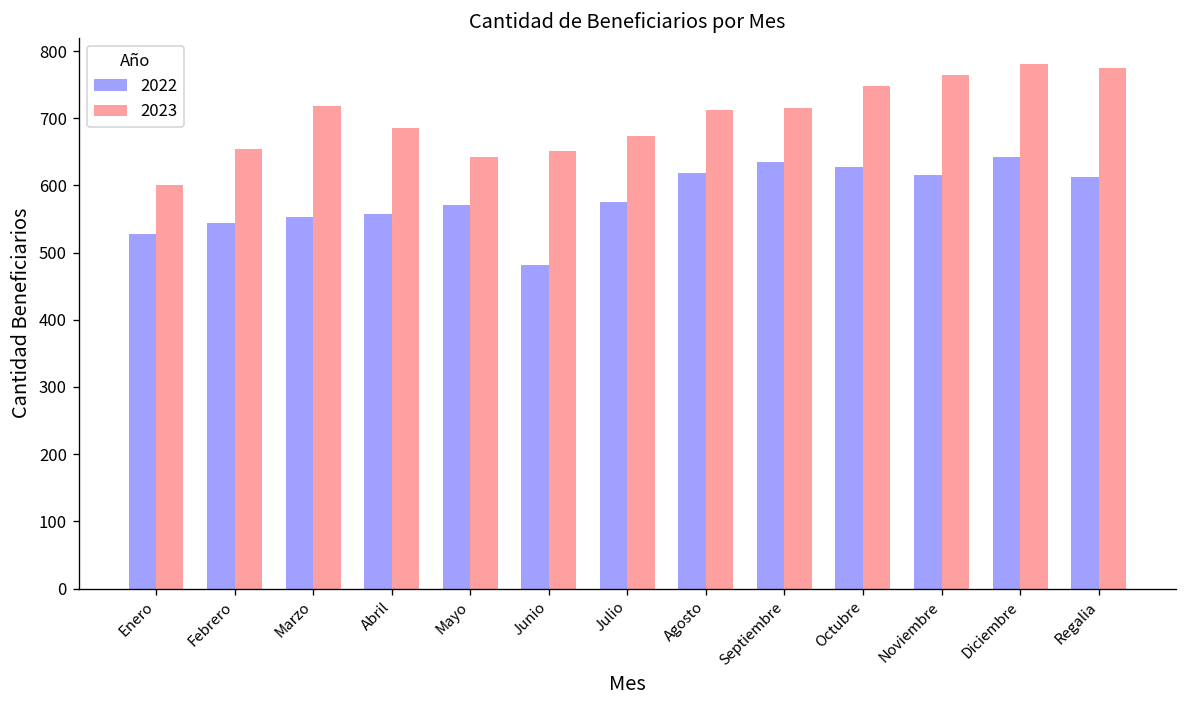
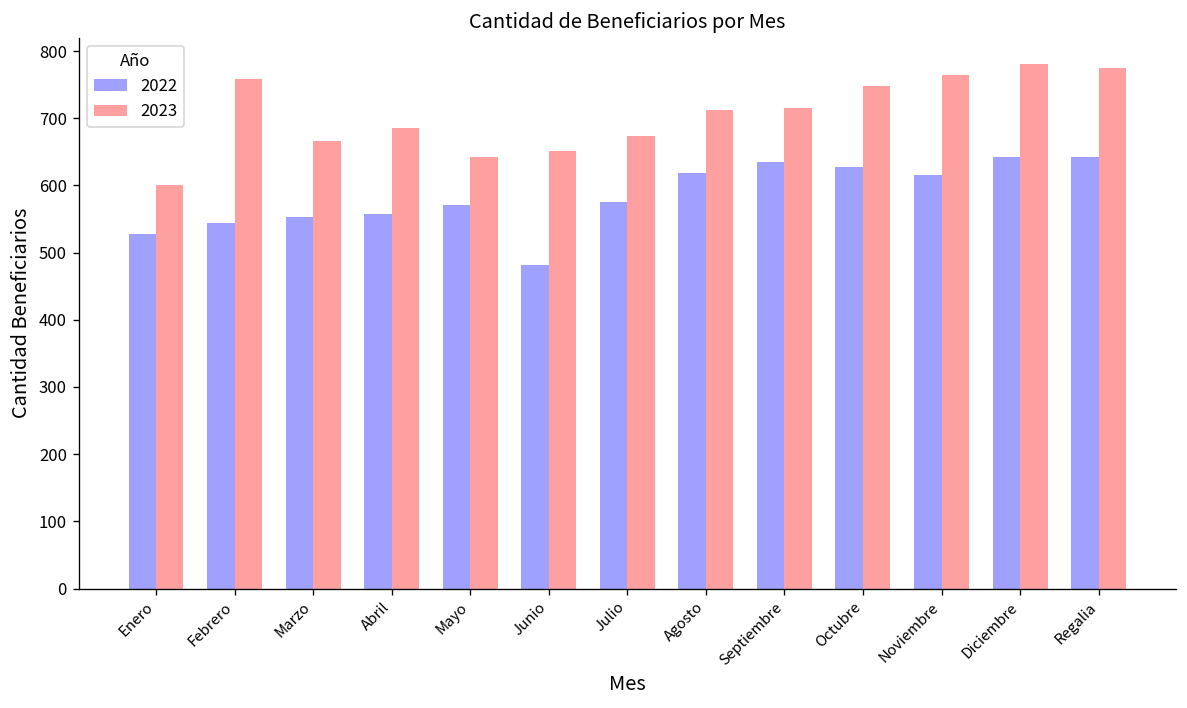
  {
    "2022": {
      "Enero": 530,
      "Febrero": 540,
      "Marzo": 550,
      "Abril": 560,
      "Mayo": 570,
      "Junio": 480,
      "Julio": 580,
      "Agosto": 620,
      "Septiembre": 640,
      "Octubre": 630,
      "Noviembre": 620,
      "Diciembre": 640,
-     "Regalia": 610
+     "Regalia": 640
    },
    "2023": {
      "Enero": 600,
-     "Febrero": 650,
-     "Marzo": 720,
+     "Febrero": 760,
+     "Marzo": 670,
      "Abril": 690,
      "Mayo": 640,
      "Junio": 650,
      "Julio": 670,
      "Agosto": 710,
      "Septiembre": 720,
      "Octubre": 750,
      "Noviembre": 760,
      "Diciembre": 780,
      "Regalia": 780
    }
  }
